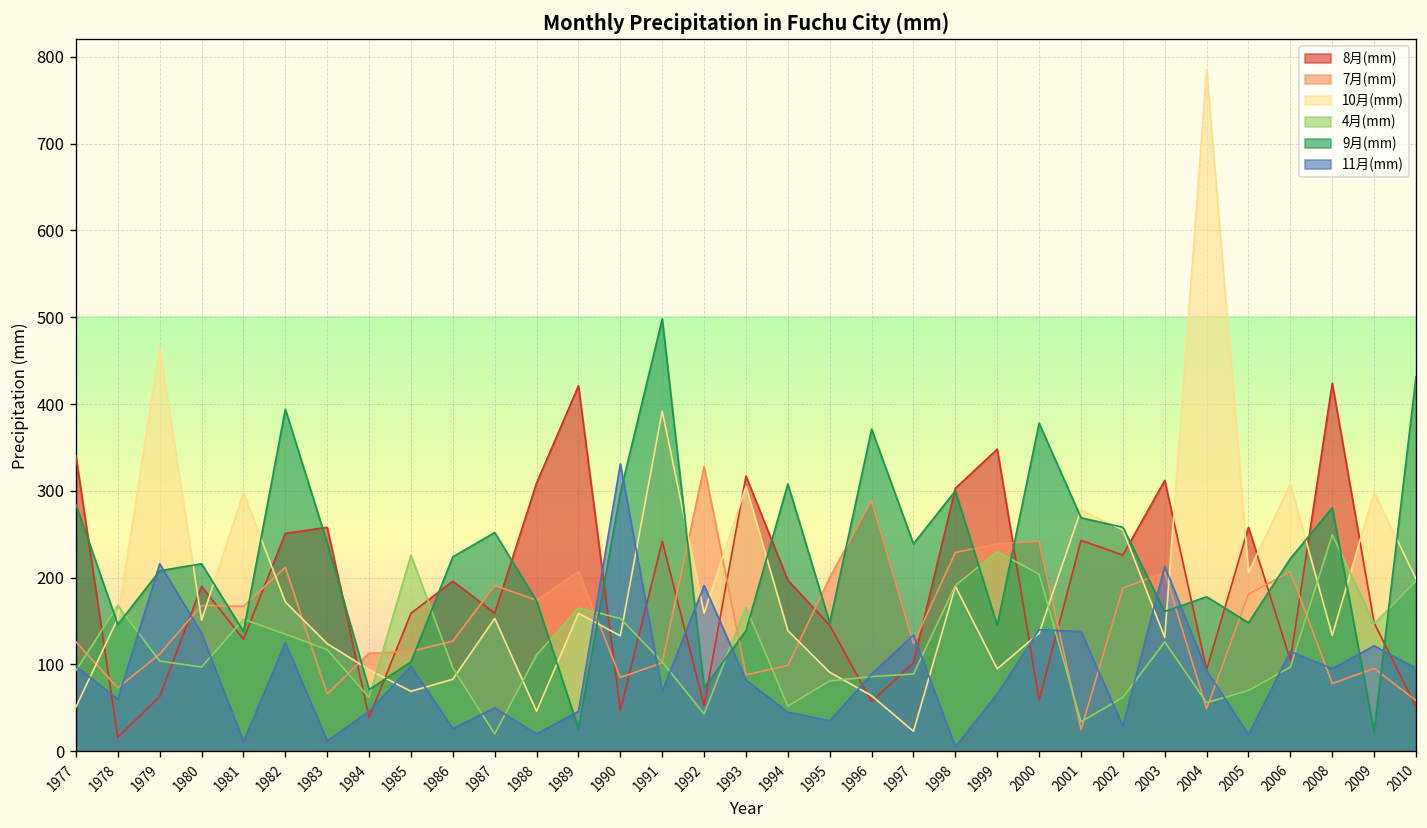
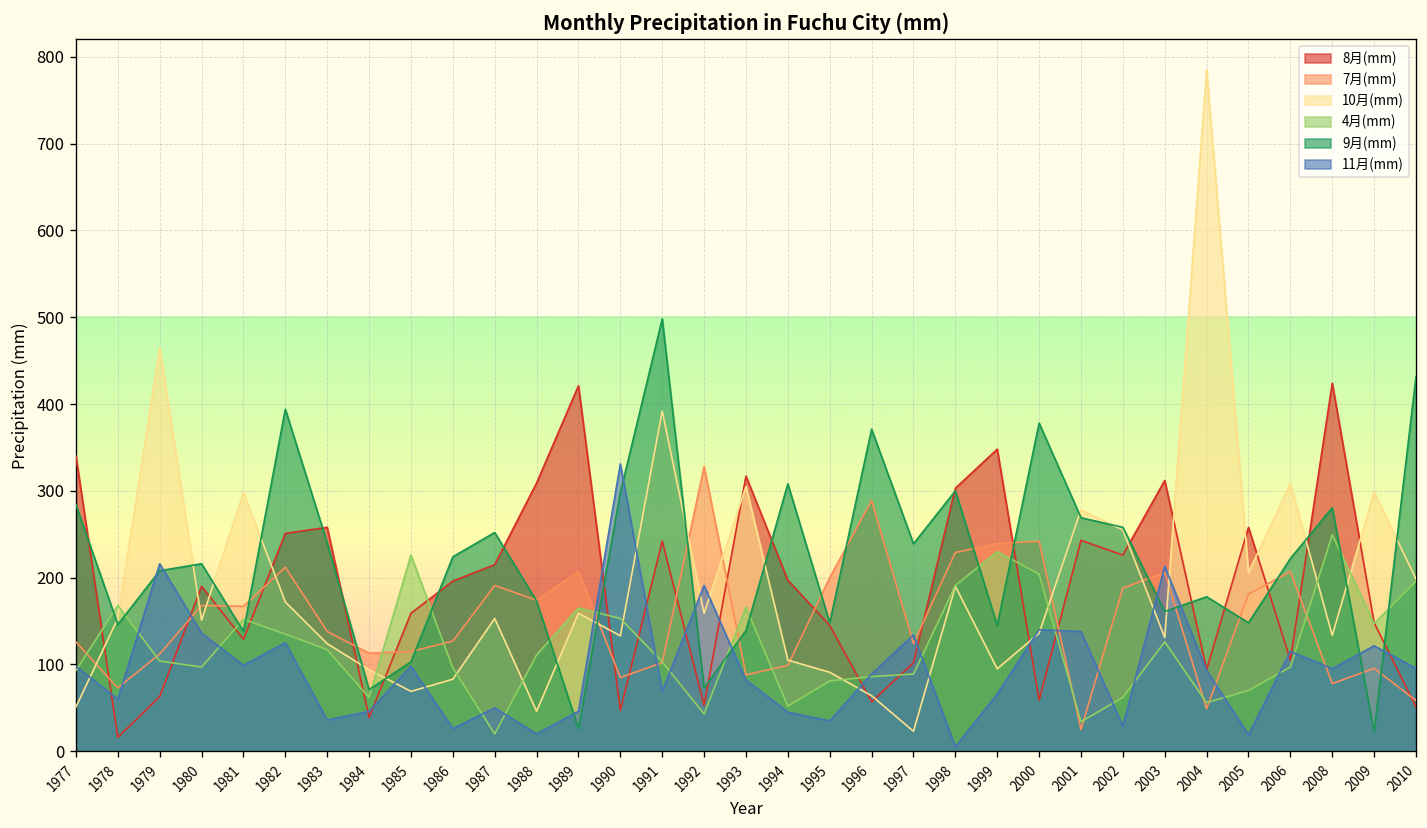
  {
    "8月(mm)": {
      "1977": 340,
      "1978": 20,
      "1979": 60,
      "1980": 190,
      "1981": 130,
      "1982": 250,
      "1983": 260,
      "1984": 40,
      "1985": 160,
      "1986": 200,
-     "1987": 160,
+     "1987": 220,
      "1988": 310,
      "1989": 420,
      "1990": 50,
      "1991": 240,
      "1992": 50,
      "1993": 320,
      "1994": 200,
      "1996": 60,
      "1997": 100,
      "1999": 350,
      "2000": 60,
      "2001": 240,
      "2002": 230,
      "2003": 310,
      "2005": 260,
      "2006": 110,
      "2008": 420,
      "2010": 50
    },
    "7月(mm)": {
      "1977": 130,
      "1978": 70,
      "1979": 110,
      "1980": 170,
      "1981": 170,
      "1982": 210,
-     "1983": 70,
+     "1983": 140,
      "1984": 110,
      "1985": 120,
      "1986": 130,
      "1987": 190,
      "1989": 210,
      "1990": 90,
      "1992": 330,
      "1993": 90,
      "1994": 100,
      "1995": 200,
      "1996": 290,
      "1997": 120,
      "1998": 230,
      "1999": 240,
      "2000": 240,
      "2001": 30,
      "2002": 190,
      "2003": 210,
      "2004": 50,
      "2005": 180,
      "2006": 210,
      "2008": 80,
      "2009": 100,
      "2010": 60
    },
    "10月(mm)": {
      "1977": 50,
      "1978": 150,
      "1979": 470,
      "1980": 150,
      "1981": 300,
      "1982": 170,
      "1983": 120,
      "1984": 90,
      "1985": 70,
      "1986": 80,
      "1987": 150,
      "1988": 50,
      "1989": 160,
      "1990": 130,
      "1991": 390,
      "1992": 160,
      "1993": 310,
-     "1994": 140,
+     "1994": 110,
      "1995": 90,
      "1996": 60,
      "1997": 20,
      "1999": 100,
      "2000": 140,
      "2001": 280,
      "2003": 130,
      "2004": 790,
      "2005": 210,
      "2006": 310,
      "2008": 130,
      "2009": 300
    },
    "4月(mm)": {
      "1977": 90,
      "1978": 170,
      "1979": 100,
      "1980": 100,
      "1981": 150,
      "1982": 140,
      "1983": 120,
      "1984": 60,
      "1985": 230,
      "1986": 100,
      "1987": 20,
      "1988": 110,
      "1989": 170,
      "1990": 150,
      "1992": 40,
      "1993": 170,
      "1994": 50,
      "1995": 80,
      "1997": 90,
      "1999": 230,
      "2000": 200,
      "2001": 30,
      "2002": 60,
      "2003": 130,
      "2004": 60,
      "2005": 70,
      "2006": 100,
      "2008": 250
    },
    "9月(mm)": {
      "1977": 280,
      "1978": 150,
      "1979": 210,
      "1980": 220,
      "1981": 140,
      "1982": 390,
      "1983": 240,
      "1984": 70,
      "1985": 100,
      "1986": 220,
      "1987": 250,
      "1989": 30,
      "1990": 300,
      "1991": 500,
      "1992": 70,
      "1993": 140,
      "1994": 310,
      "1996": 370,
      "1997": 240,
      "1999": 150,
      "2000": 380,
      "2001": 270,
      "2003": 160,
      "2004": 180,
      "2005": 150,
      "2006": 220,
      "2008": 280,
      "2009": 20,
      "2010": 430
    },
    "11月(mm)": {
      "1977": 100,
      "1978": 60,
      "1979": 220,
      "1980": 140,
-     "1981": 10,
+     "1981": 100,
      "1982": 130,
-     "1983": 10,
+     "1983": 40,
      "1984": 50,
      "1985": 100,
      "1986": 30,
      "1987": 50,
      "1988": 20,
      "1989": 50,
      "1990": 330,
      "1991": 70,
      "1992": 190,
      "1993": 80,
      "1994": 50,
      "1995": 40,
      "1997": 130,
      "1998": 10,
      "1999": 70,
      "2000": 140,
      "2001": 140,
      "2002": 30,
      "2003": 210,
      "2005": 20,
      "2006": 120,
      "2008": 100,
      "2009": 120,
      "2010": 100
    }
  }
